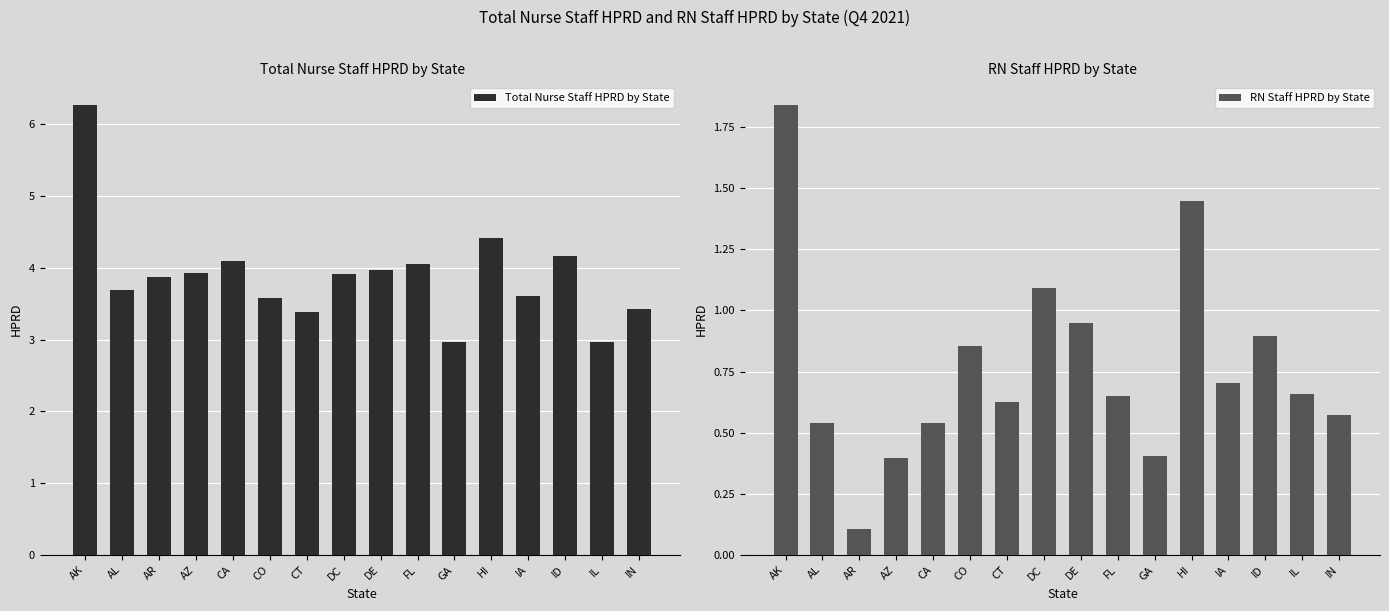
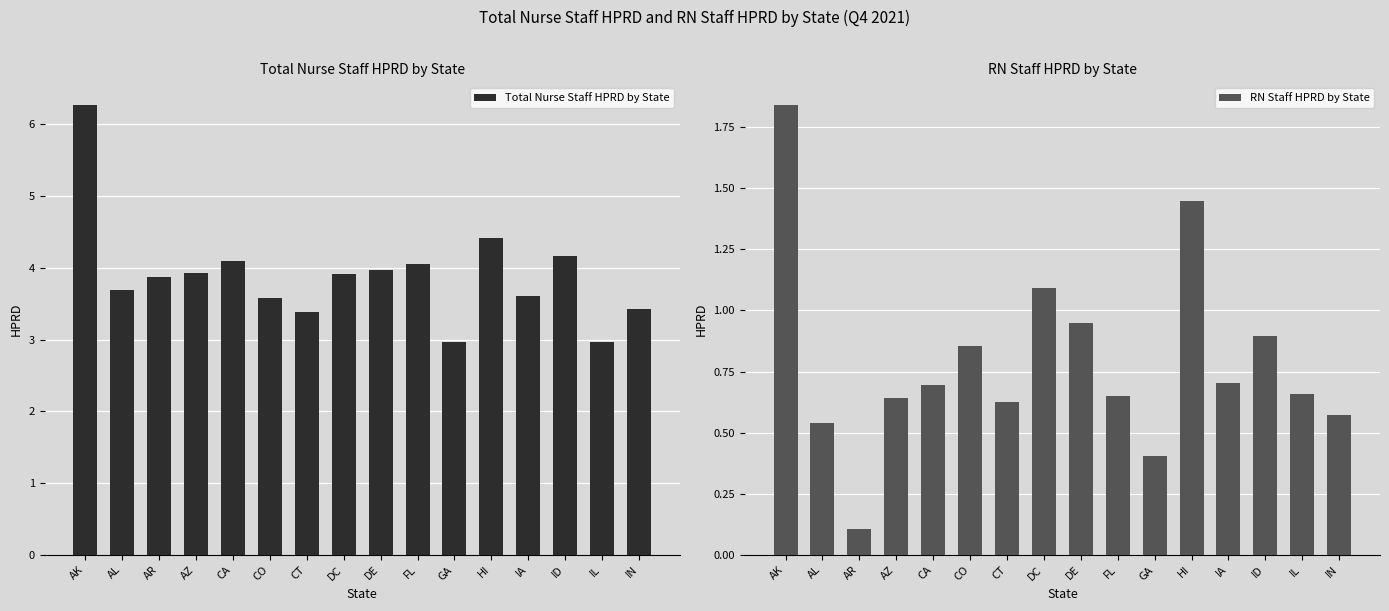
  {
    "Total Nurse Staff HPRD by State": {
      "AK": 6.3,
      "AL": 3.7,
      "AR": 3.9,
      "AZ": 3.9,
      "CA": 4.1,
      "CO": 3.6,
      "CT": 3.4,
      "DC": 3.9,
      "DE": 4.0,
      "FL": 4.0,
      "GA": 3.0,
      "HI": 4.4,
      "IA": 3.6,
      "ID": 4.2,
      "IL": 3.0,
      "IN": 3.4
    },
    "RN Staff HPRD by State": {
      "AK": 1.84,
      "AL": 0.54,
      "AR": 0.11,
-     "AZ": 0.39,
-     "CA": 0.54,
+     "AZ": 0.64,
+     "CA": 0.69,
      "CO": 0.85,
      "CT": 0.63,
      "DC": 1.09,
      "DE": 0.95,
      "FL": 0.65,
      "GA": 0.40,
      "HI": 1.45,
      "IA": 0.70,
      "ID": 0.90,
      "IL": 0.66,
      "IN": 0.57
    }
  }
